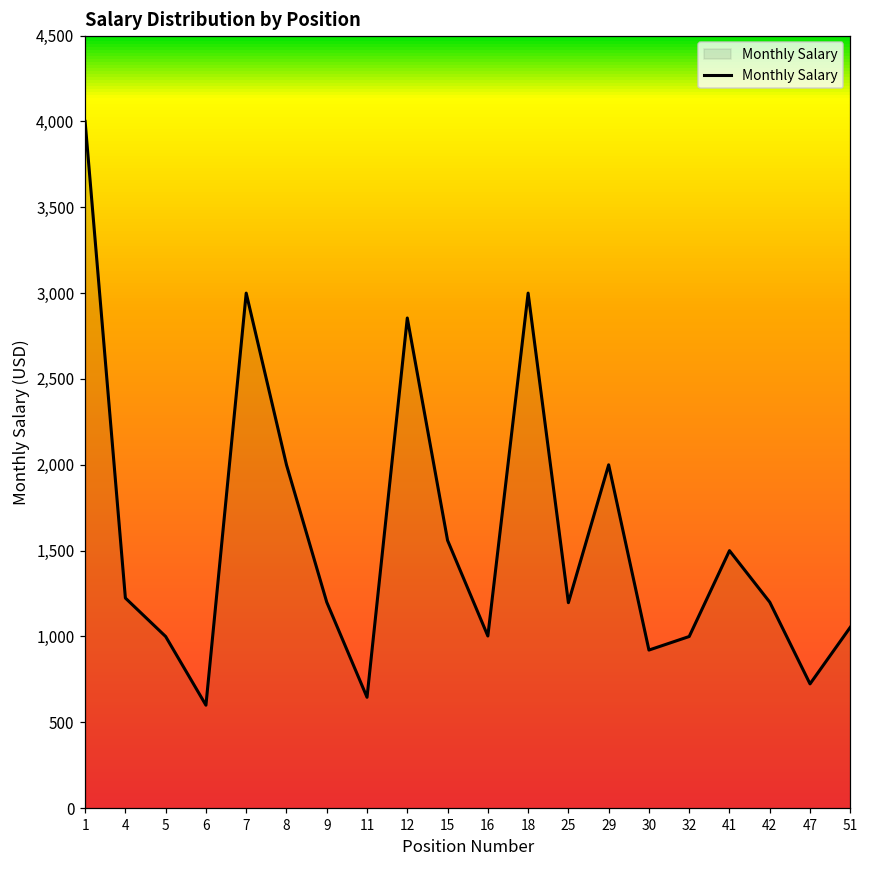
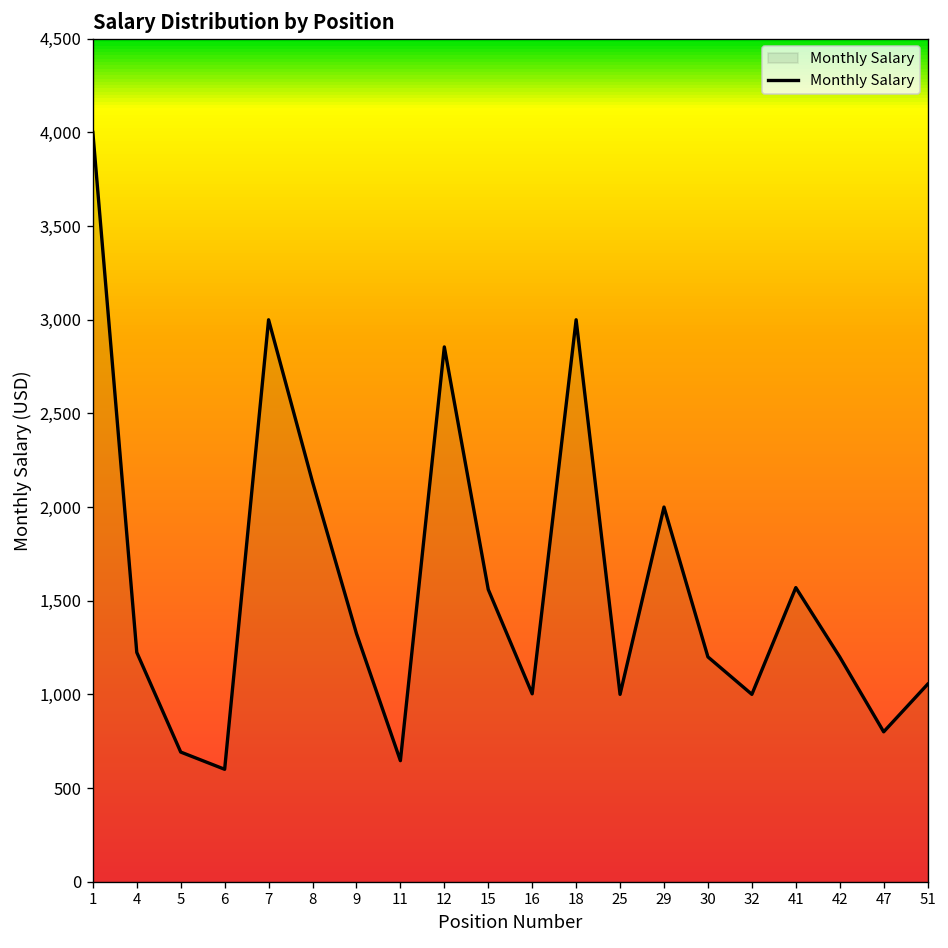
  {
    "1": "4,000",
    "4": "1,220",
-   "5": "1,000",
+   "5": "690",
    "6": "600",
    "7": "3,000",
-   "8": "2,000",
-   "9": "1,200",
+   "8": "2,130",
+   "9": "1,330",
    "11": "650",
    "12": "2,860",
    "15": "1,560",
    "16": "1,000",
    "18": "3,000",
-   "25": "1,200",
+   "25": "1,000",
    "29": "2,000",
-   "30": "920",
+   "30": "1,200",
    "32": "1,000",
-   "41": "1,500",
+   "41": "1,570",
    "42": "1,200",
-   "47": "720",
+   "47": "800",
    "51": "1,050"
  }
